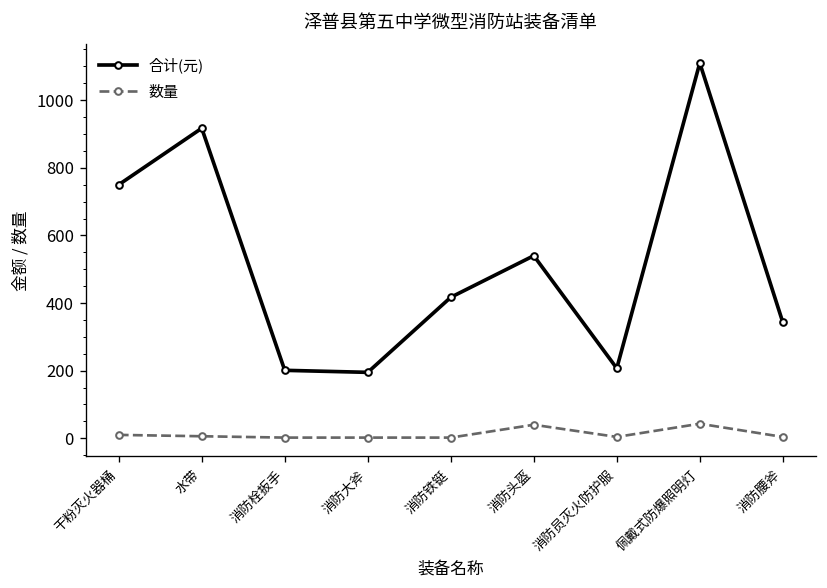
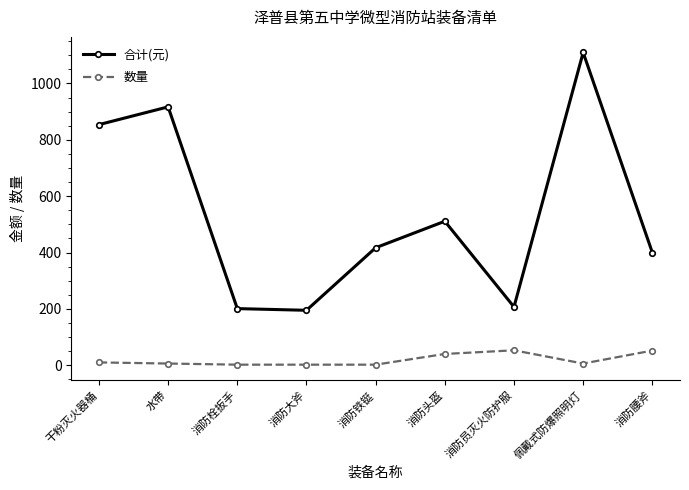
  {
    "合计(元)": {
-     "干粉灭火器桶": 750,
+     "干粉灭火器桶": 850,
      "水带": 920,
      "消防栓扳手": 200,
      "消防大斧": 200,
      "消防铁铤": 420,
-     "消防头盔": 540,
+     "消防头盔": 510,
      "消防员灭火防护服": 210,
      "佩戴式防爆照明灯": 1110,
-     "消防腰斧": 340
+     "消防腰斧": 400
    },
    "数量": {
      "干粉灭火器桶": 10,
      "水带": 10,
      "消防栓扳手": 0,
      "消防大斧": 0,
      "消防铁铤": 0,
      "消防头盔": 40,
-     "消防员灭火防护服": 0,
-     "佩戴式防爆照明灯": 40,
-     "消防腰斧": 0
+     "消防员灭火防护服": 50,
+     "佩戴式防爆照明灯": 10,
+     "消防腰斧": 50
    }
  }
